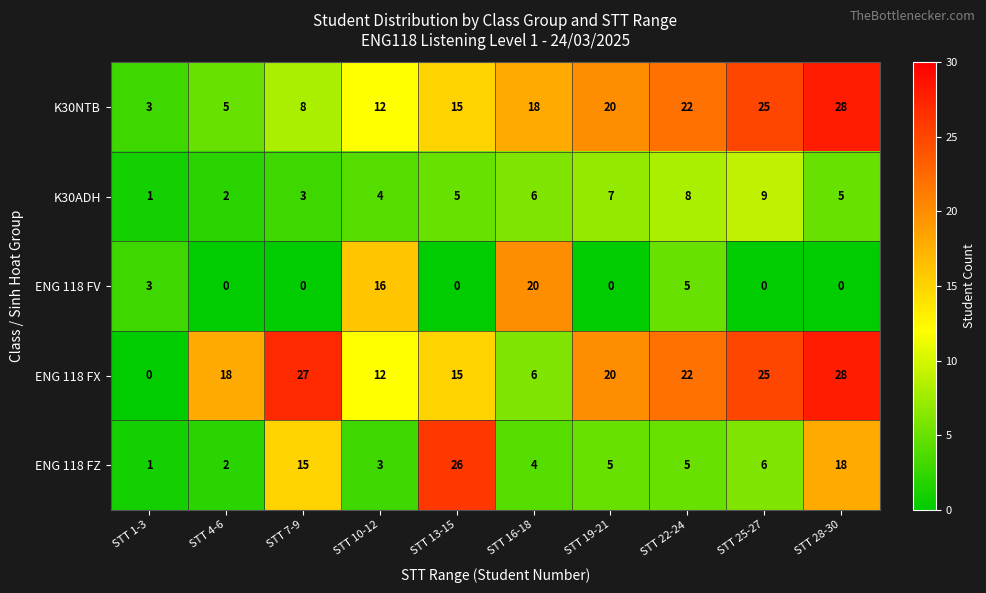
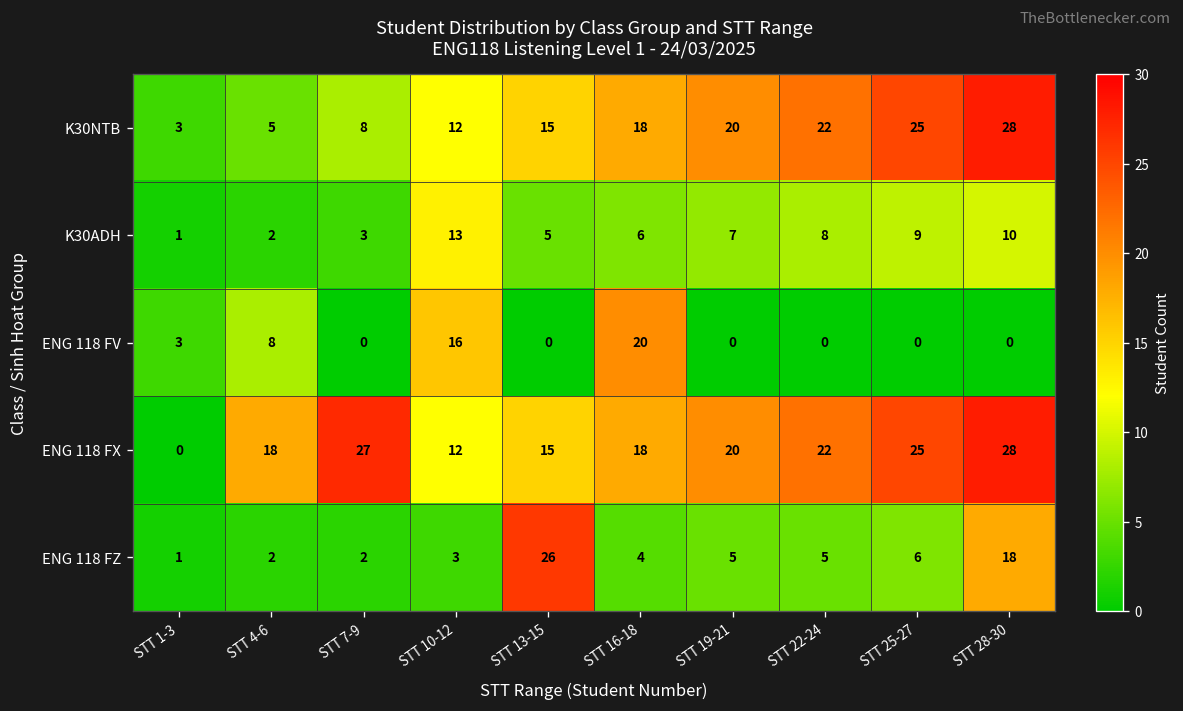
  {
    "K30NTB": {
      "STT 1-3": 3,
      "STT 4-6": 5,
      "STT 7-9": 8,
      "STT 10-12": 12,
      "STT 13-15": 15,
      "STT 16-18": 18,
      "STT 19-21": 20,
      "STT 22-24": 22,
      "STT 25-27": 25,
      "STT 28-30": 28
    },
    "K30ADH": {
      "STT 1-3": 1,
      "STT 4-6": 2,
      "STT 7-9": 3,
-     "STT 10-12": 4,
+     "STT 10-12": 13,
      "STT 13-15": 5,
      "STT 16-18": 6,
      "STT 19-21": 7,
      "STT 22-24": 8,
      "STT 25-27": 9,
-     "STT 28-30": 5
+     "STT 28-30": 10
    },
    "ENG 118 FV": {
      "STT 1-3": 3,
-     "STT 4-6": 0,
+     "STT 4-6": 8,
      "STT 7-9": 0,
      "STT 10-12": 16,
      "STT 13-15": 0,
      "STT 16-18": 20,
      "STT 19-21": 0,
-     "STT 22-24": 5,
+     "STT 22-24": 0,
      "STT 25-27": 0,
      "STT 28-30": 0
    },
    "ENG 118 FX": {
      "STT 1-3": 0,
      "STT 4-6": 18,
      "STT 7-9": 27,
      "STT 10-12": 12,
      "STT 13-15": 15,
-     "STT 16-18": 6,
+     "STT 16-18": 18,
      "STT 19-21": 20,
      "STT 22-24": 22,
      "STT 25-27": 25,
      "STT 28-30": 28
    },
    "ENG 118 FZ": {
      "STT 1-3": 1,
      "STT 4-6": 2,
-     "STT 7-9": 15,
+     "STT 7-9": 2,
      "STT 10-12": 3,
      "STT 13-15": 26,
      "STT 16-18": 4,
      "STT 19-21": 5,
      "STT 22-24": 5,
      "STT 25-27": 6,
      "STT 28-30": 18
    }
  }
